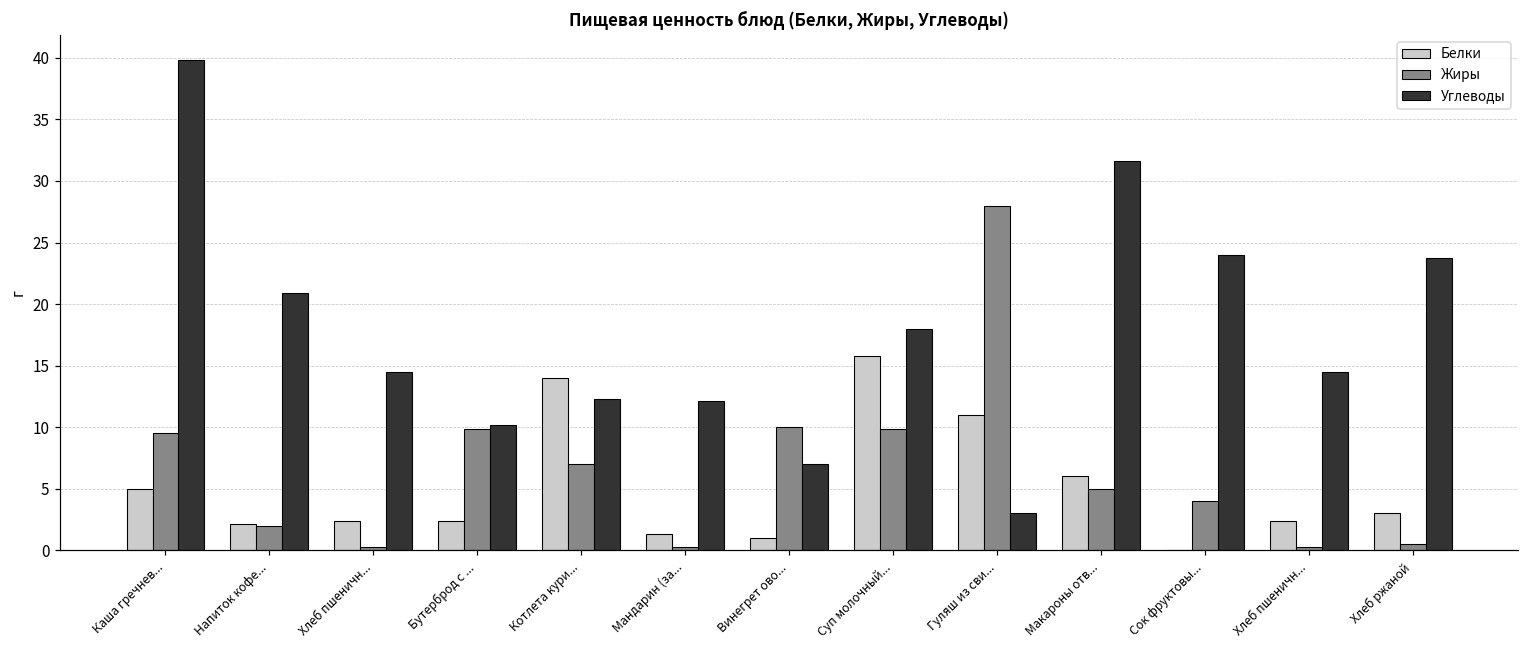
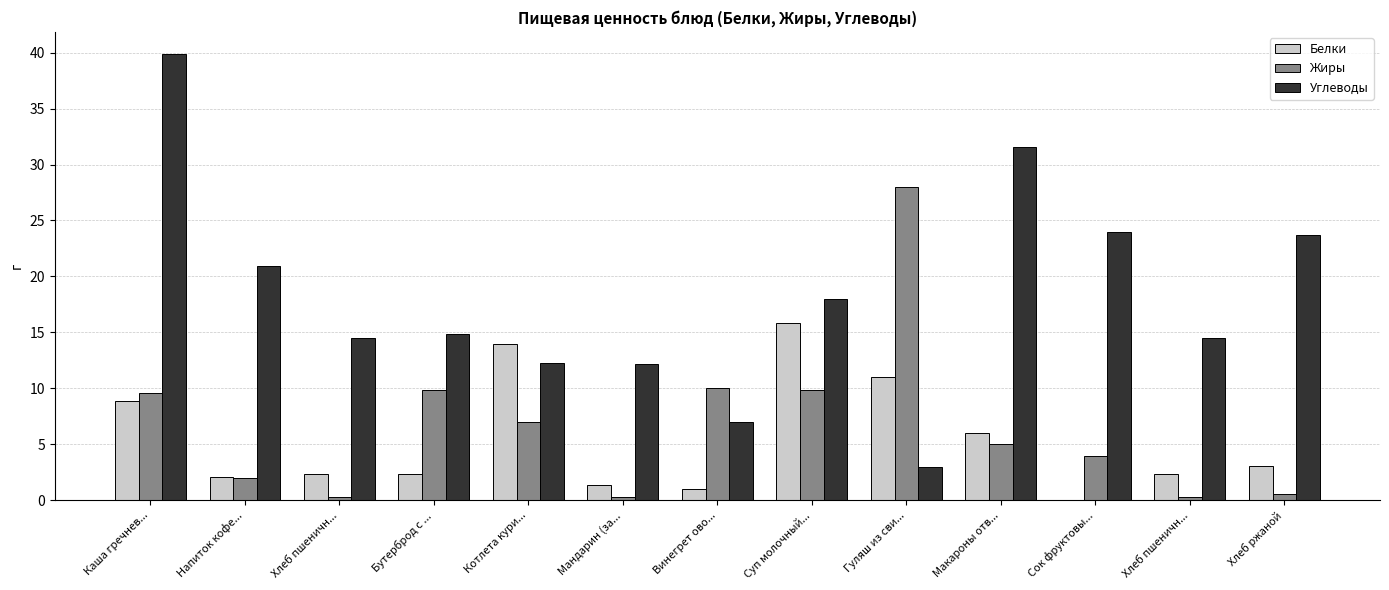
  {
    "Белки": {
-     "Каша гречнев...": 5.0,
+     "Каша гречнев...": 8.9,
      "Напиток кофе...": 2.1,
      "Бутерброд с ...": 2.4,
      "Котлета кури...": 14.0,
      "Мандарин (за...": 1.4,
      "Винегрет ово...": 1.0,
      "Суп молочный...": 15.8,
      "Гуляш из сви...": 11.0,
      "Макароны отв...": 6.0,
      "Сок фруктовы...": 0.0,
      "Хлеб ржаной": 3.0
    },
    "Жиры": {
      "Каша гречнев...": 9.6,
      "Напиток кофе...": 2.0,
      "Бутерброд с ...": 9.8,
      "Котлета кури...": 7.0,
      "Мандарин (за...": 0.3,
      "Винегрет ово...": 10.0,
      "Суп молочный...": 9.8,
      "Гуляш из сви...": 28.0,
      "Макароны отв...": 5.0,
      "Сок фруктовы...": 4.0,
      "Хлеб ржаной": 0.5
    },
    "Углеводы": {
      "Каша гречнев...": 39.9,
      "Напиток кофе...": 20.9,
-     "Бутерброд с ...": 10.2,
+     "Бутерброд с ...": 14.9,
      "Котлета кури...": 12.3,
      "Мандарин (за...": 12.2,
      "Винегрет ово...": 7.0,
      "Суп молочный...": 18.0,
      "Гуляш из сви...": 3.0,
      "Макароны отв...": 31.6,
      "Сок фруктовы...": 24.0,
      "Хлеб ржаной": 23.7
    }
  }
